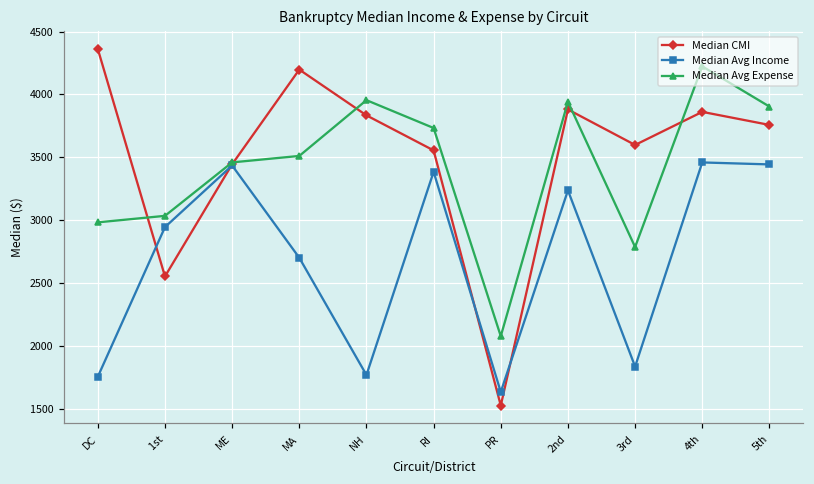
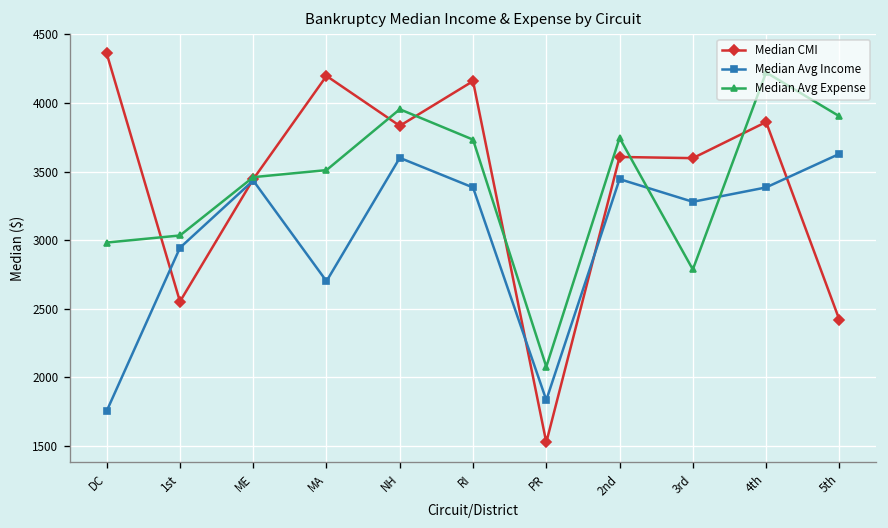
  {
    "Median CMI": {
      "DC": 4360,
      "1st": 2550,
      "MA": 4200,
      "NH": 3830,
-     "RI": 3550,
+     "RI": 4160,
      "PR": 1530,
-     "2nd": 3880,
+     "2nd": 3610,
      "3rd": 3600,
      "4th": 3860,
-     "5th": 3760
+     "5th": 2420
    },
    "Median Avg Income": {
      "DC": 1750,
      "1st": 2940,
      "MA": 2700,
-     "NH": 1770,
+     "NH": 3600,
      "RI": 3380,
-     "PR": 1630,
-     "2nd": 3240,
-     "3rd": 1840,
-     "4th": 3460,
-     "5th": 3440
+     "PR": 1830,
+     "2nd": 3440,
+     "3rd": 3280,
+     "4th": 3380,
+     "5th": 3630
    },
    "Median Avg Expense": {
      "DC": 2980,
      "1st": 3030,
      "MA": 3510,
      "NH": 3950,
      "RI": 3730,
      "PR": 2080,
-     "2nd": 3940,
+     "2nd": 3750,
      "3rd": 2790,
      "5th": 3900
    }
  }
